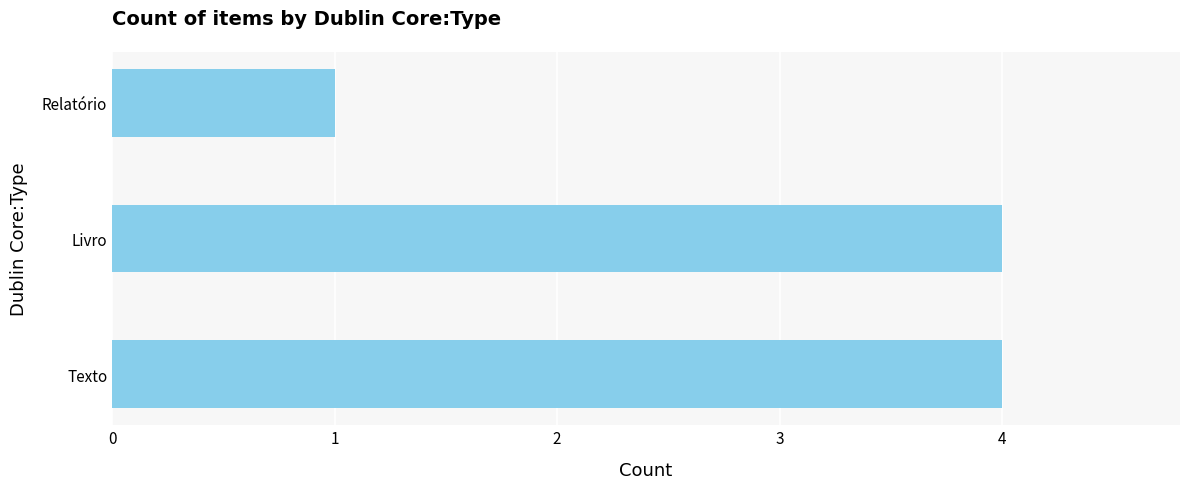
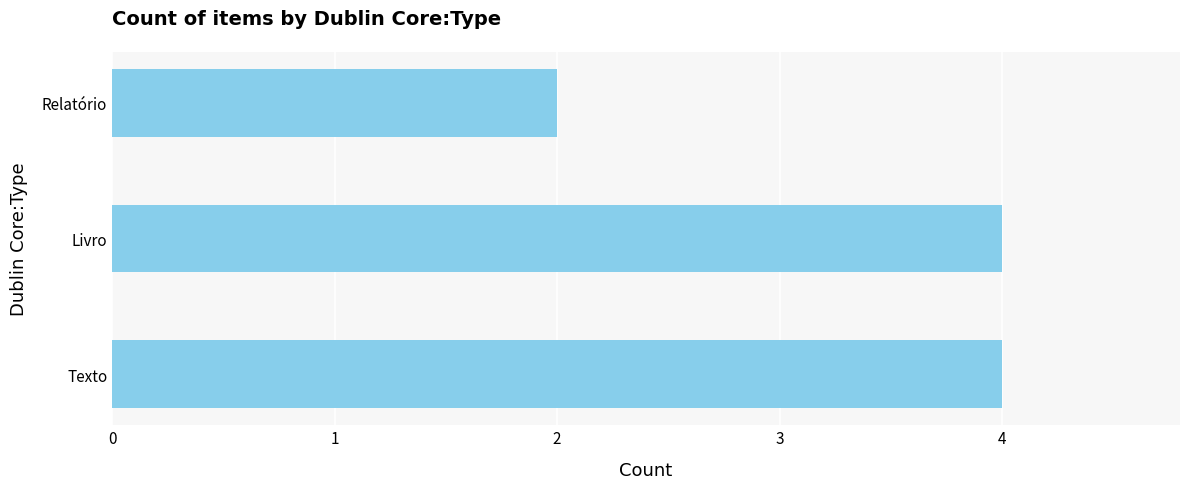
  {
-   "Relatório": 1,
+   "Relatório": 2,
    "Livro": 4,
    "Texto": 4
  }
